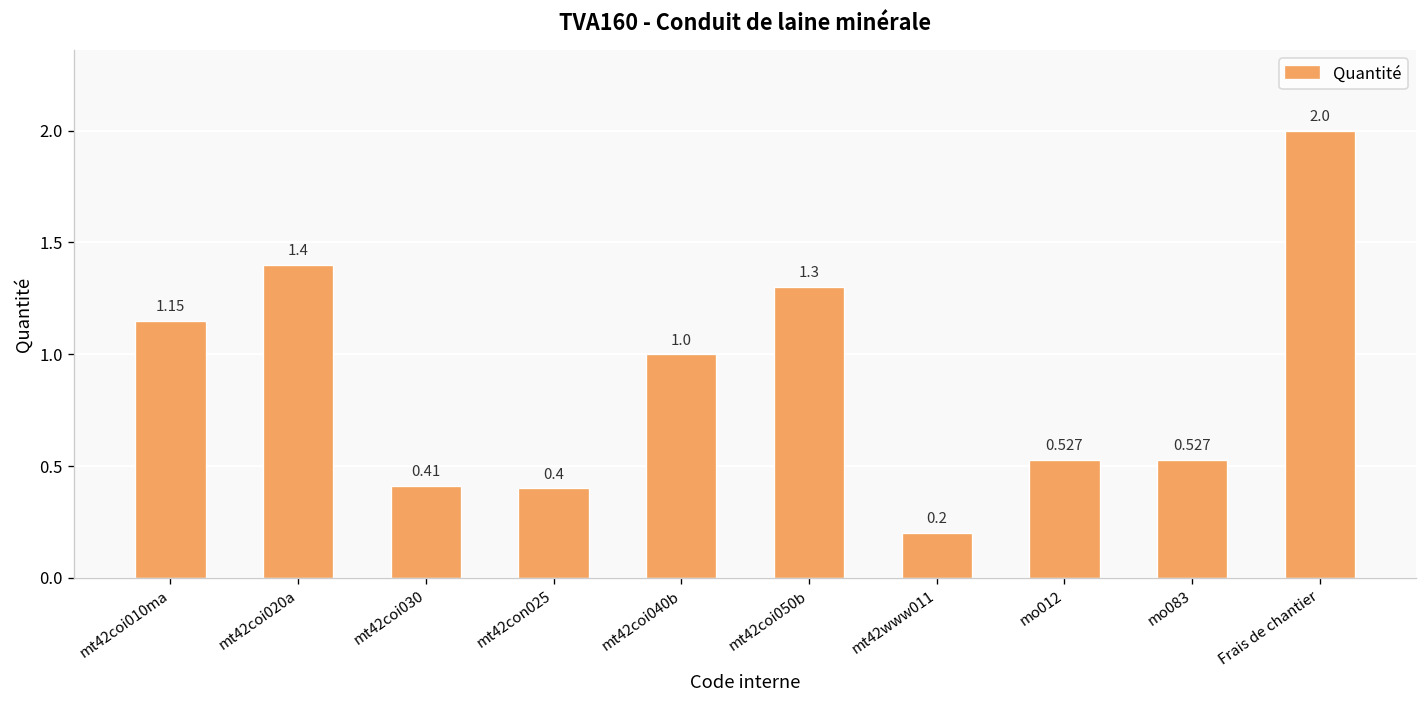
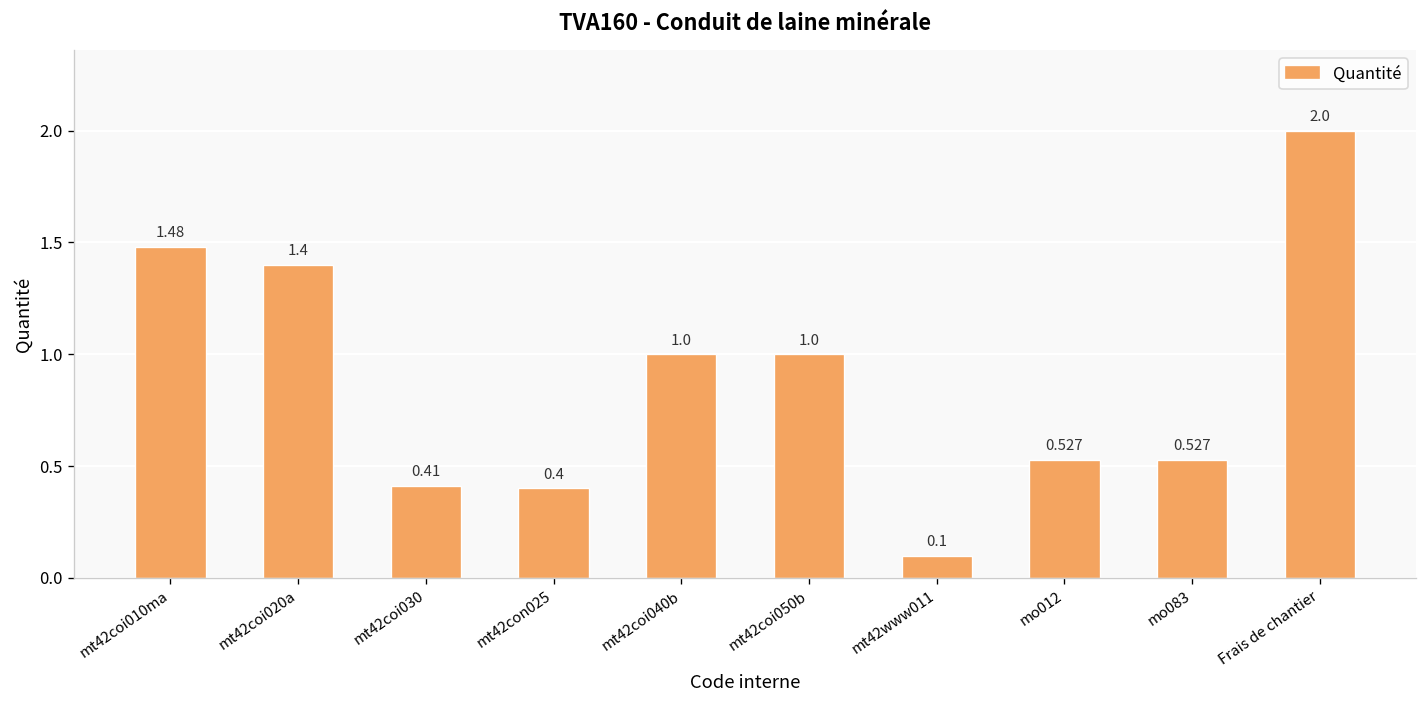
  {
-   "mt42coi010ma": 1.15,
+   "mt42coi010ma": 1.48,
    "mt42coi020a": 1.4,
    "mt42coi030": 0.41,
    "mt42con025": 0.4,
    "mt42coi040b": 1.0,
-   "mt42coi050b": 1.3,
-   "mt42www011": 0.2,
+   "mt42coi050b": 1.0,
+   "mt42www011": 0.1,
    "mo012": 0.527,
    "mo083": 0.527,
    "Frais de chantier": 2.0
  }
